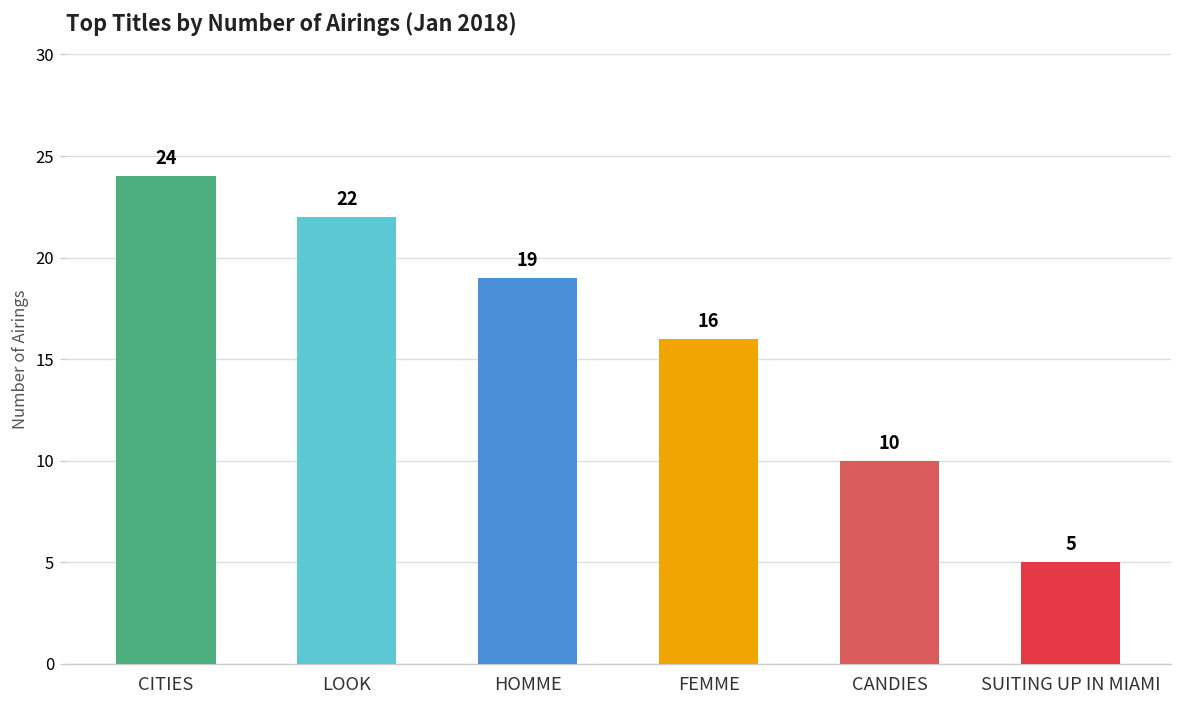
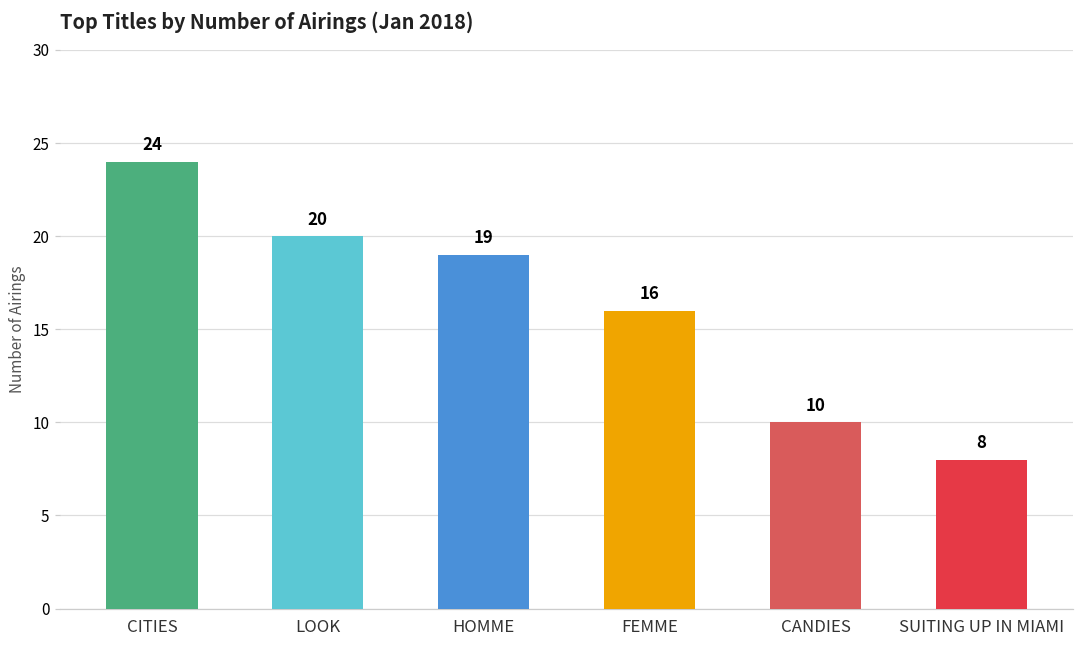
  {
    "CITIES": 24,
-   "LOOK": 22,
+   "LOOK": 20,
    "HOMME": 19,
    "FEMME": 16,
    "CANDIES": 10,
-   "SUITING UP IN MIAMI": 5
+   "SUITING UP IN MIAMI": 8
  }
